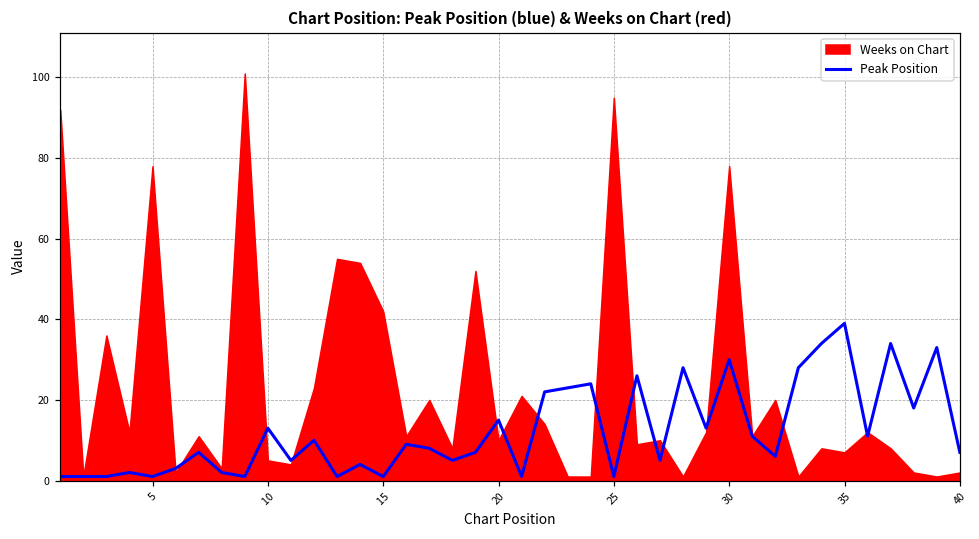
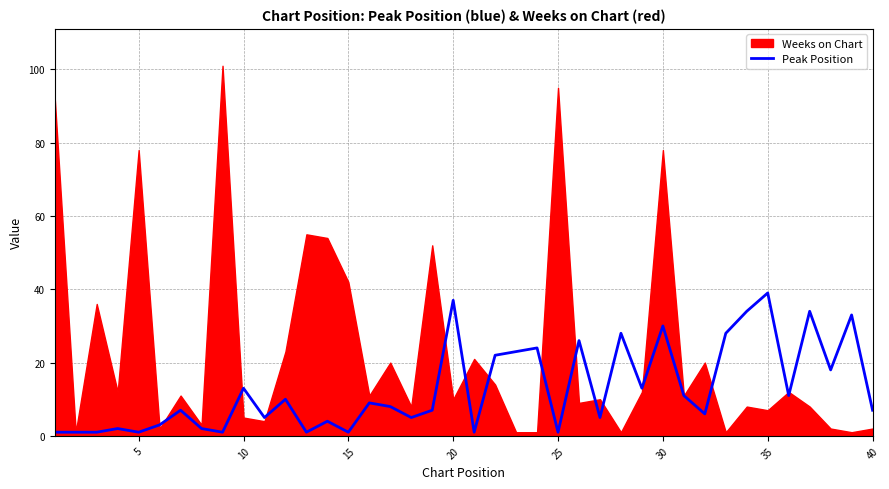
  {
    "Peak Position": {
      "5": 1,
      "10": 13,
      "15": 1,
-     "20": 15,
+     "20": 37,
      "25": 1,
      "30": 30,
      "35": 39,
      "40": 7
    },
    "Weeks on Chart": {
      "5": 78,
      "10": 5,
      "15": 42,
      "20": 10,
      "25": 95,
      "30": 78,
      "35": 7,
      "40": 2
    }
  }
